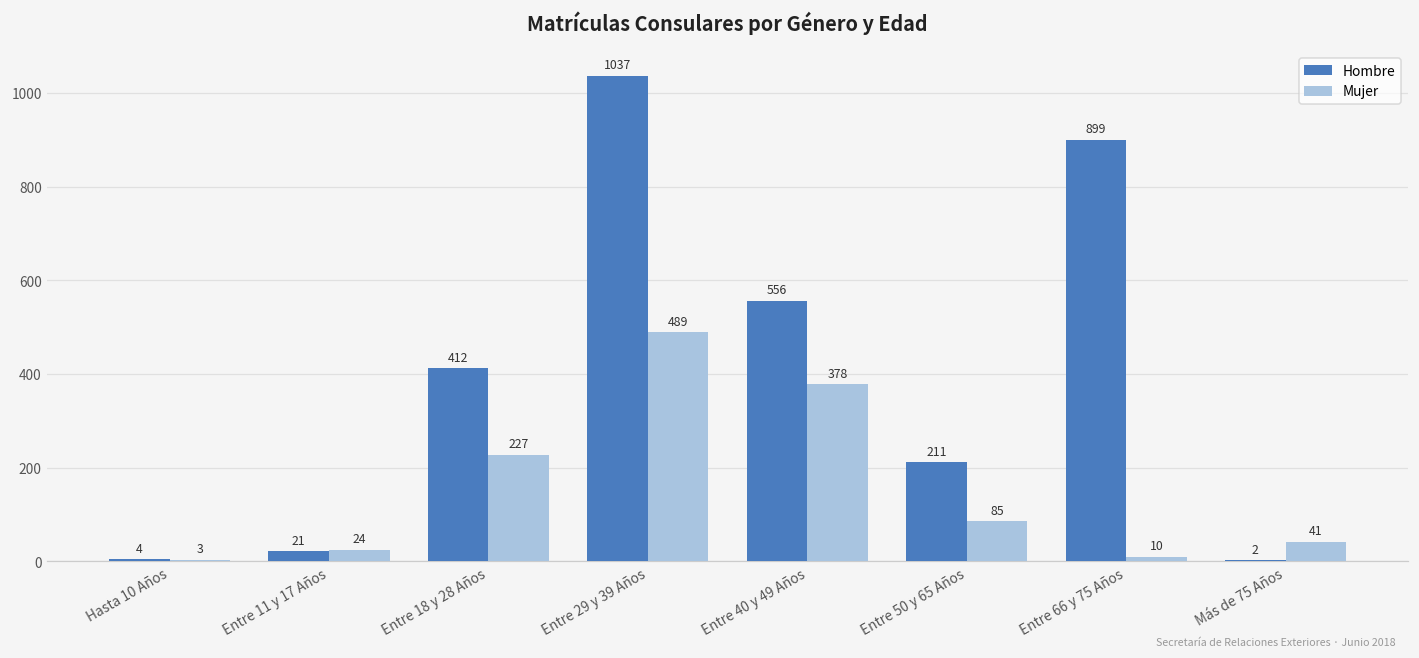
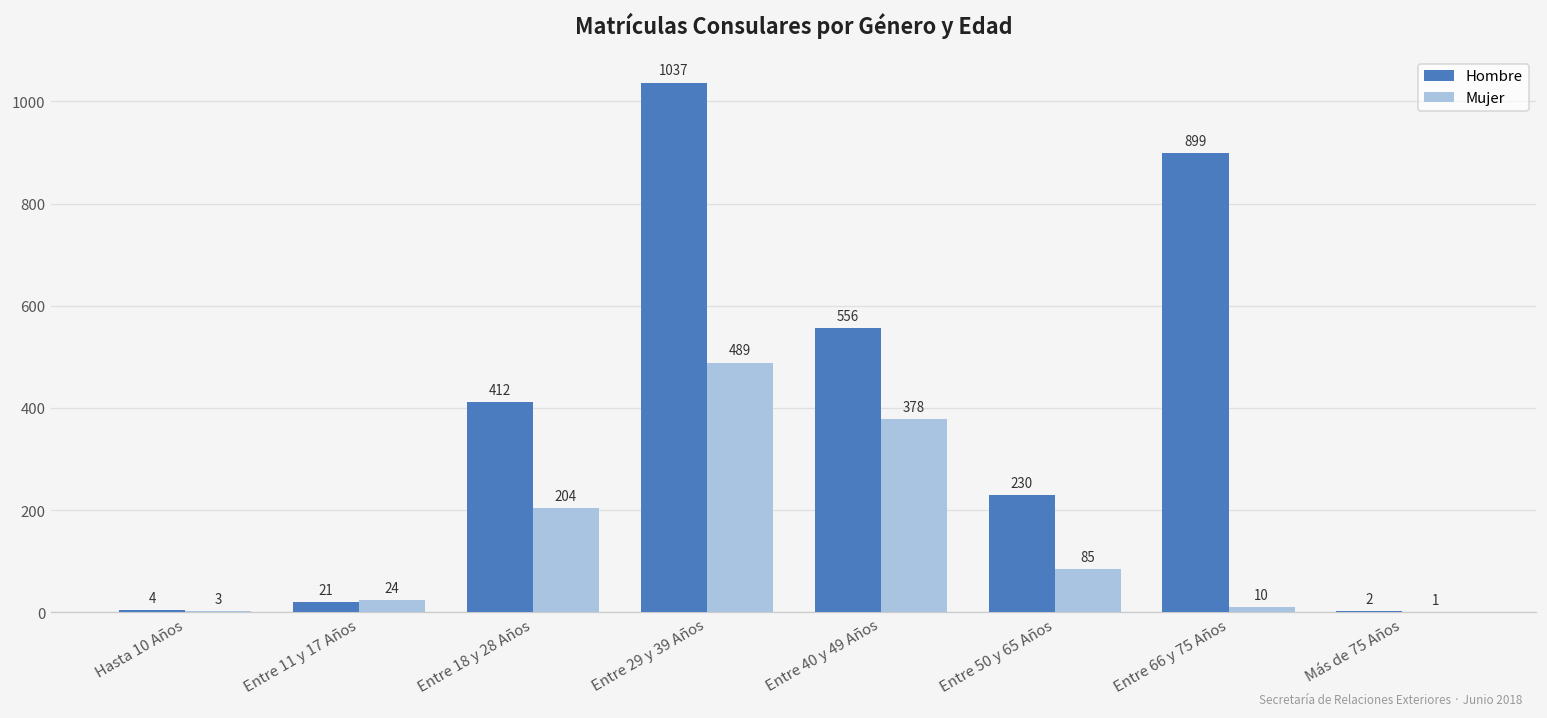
  {
    "Hombre": {
      "Hasta 10 Años": 4,
      "Entre 11 y 17 Años": 21,
      "Entre 18 y 28 Años": 412,
      "Entre 29 y 39 Años": 1037,
      "Entre 40 y 49 Años": 556,
-     "Entre 50 y 65 Años": 211,
+     "Entre 50 y 65 Años": 230,
      "Entre 66 y 75 Años": 899,
      "Más de 75 Años": 2
    },
    "Mujer": {
      "Hasta 10 Años": 3,
      "Entre 11 y 17 Años": 24,
-     "Entre 18 y 28 Años": 227,
+     "Entre 18 y 28 Años": 204,
      "Entre 29 y 39 Años": 489,
      "Entre 40 y 49 Años": 378,
      "Entre 50 y 65 Años": 85,
      "Entre 66 y 75 Años": 10,
-     "Más de 75 Años": 41
+     "Más de 75 Años": 1
    }
  }
